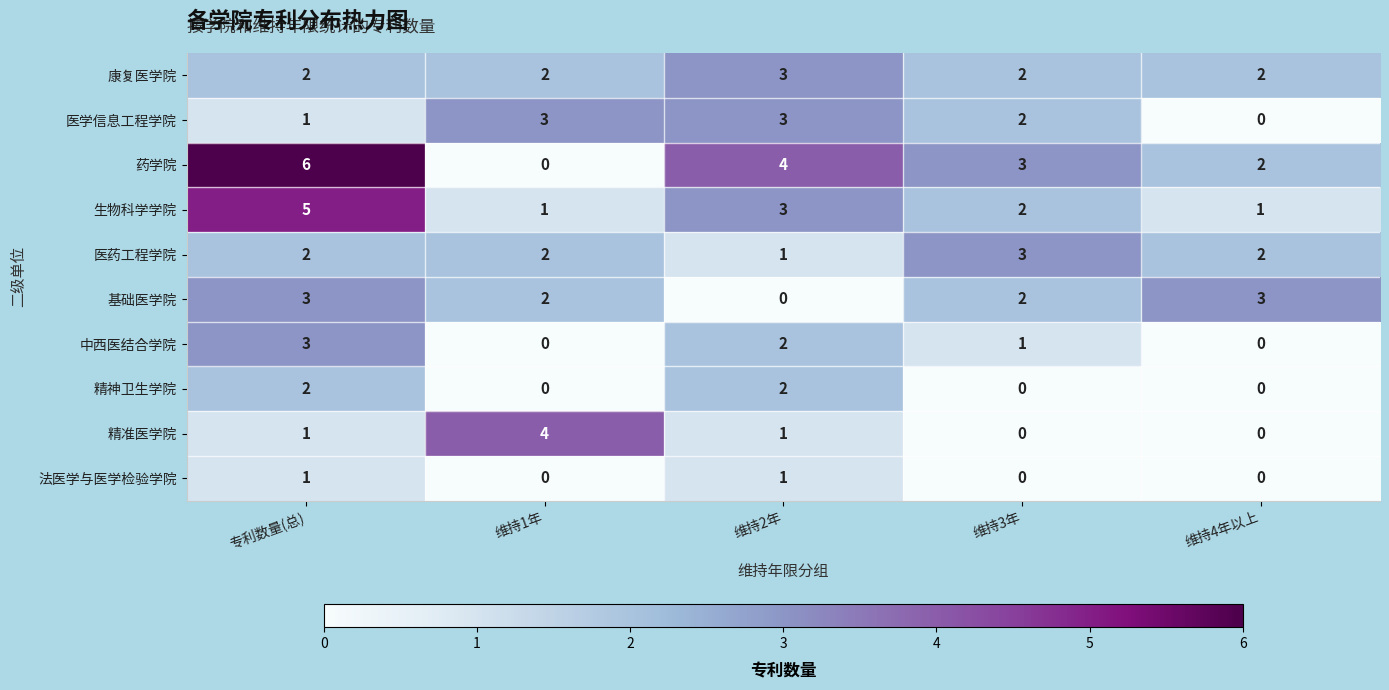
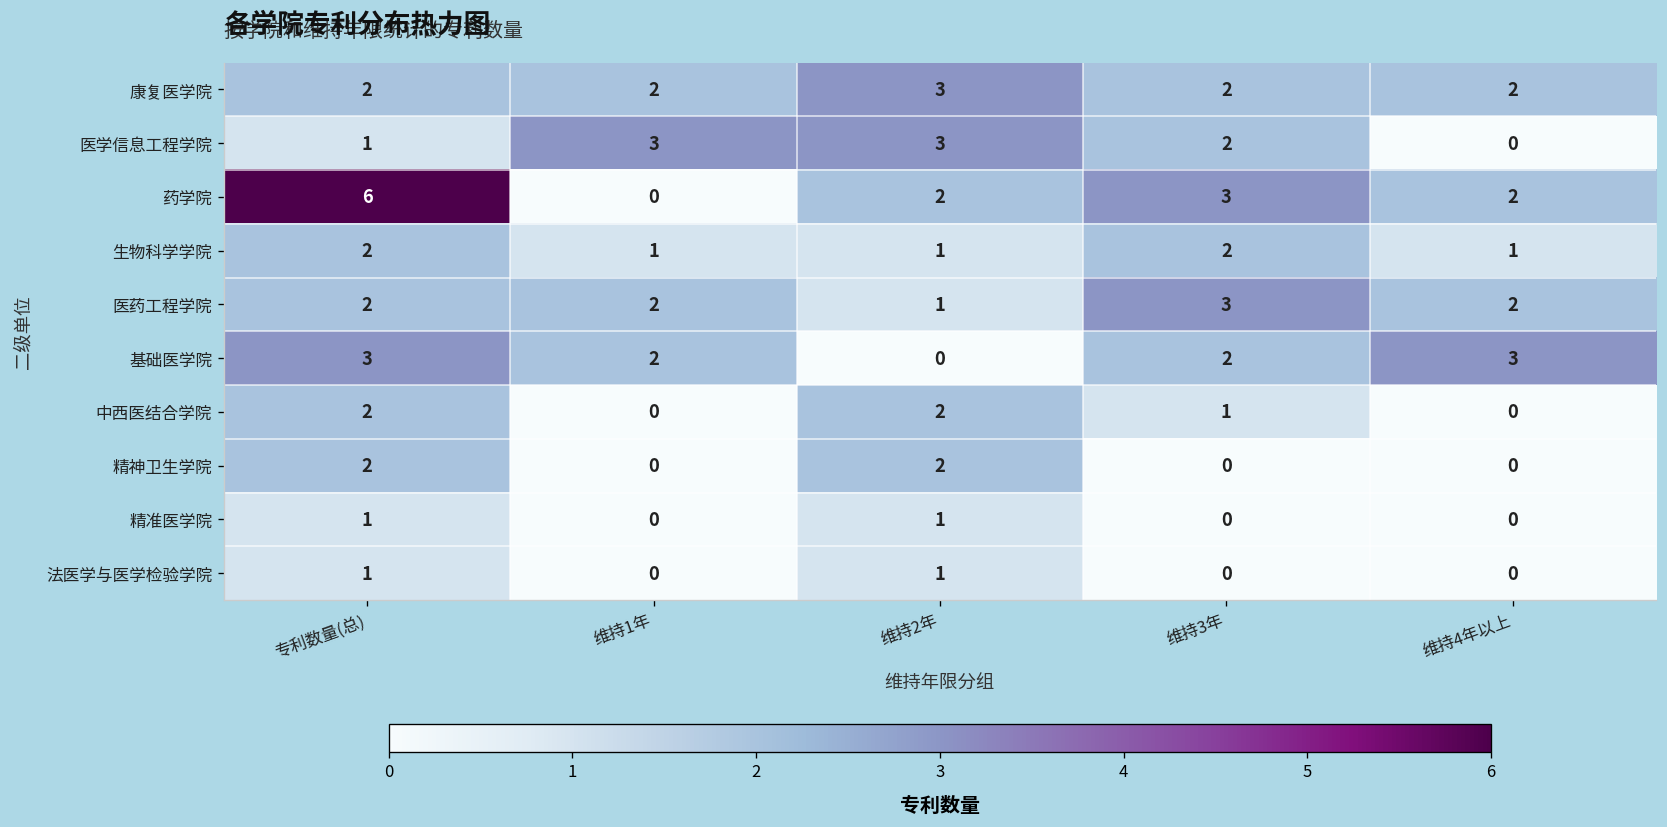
  {
    "康复医学院": {
      "专利数量(总)": 2,
      "维持1年": 2,
      "维持2年": 3,
      "维持3年": 2,
      "维持4年以上": 2
    },
    "医学信息工程学院": {
      "专利数量(总)": 1,
      "维持1年": 3,
      "维持2年": 3,
      "维持3年": 2,
      "维持4年以上": 0
    },
    "药学院": {
      "专利数量(总)": 6,
      "维持1年": 0,
-     "维持2年": 4,
+     "维持2年": 2,
      "维持3年": 3,
      "维持4年以上": 2
    },
    "生物科学学院": {
-     "专利数量(总)": 5,
+     "专利数量(总)": 2,
      "维持1年": 1,
-     "维持2年": 3,
+     "维持2年": 1,
      "维持3年": 2,
      "维持4年以上": 1
    },
    "医药工程学院": {
      "专利数量(总)": 2,
      "维持1年": 2,
      "维持2年": 1,
      "维持3年": 3,
      "维持4年以上": 2
    },
    "基础医学院": {
      "专利数量(总)": 3,
      "维持1年": 2,
      "维持2年": 0,
      "维持3年": 2,
      "维持4年以上": 3
    },
    "中西医结合学院": {
-     "专利数量(总)": 3,
+     "专利数量(总)": 2,
      "维持1年": 0,
      "维持2年": 2,
      "维持3年": 1,
      "维持4年以上": 0
    },
    "精神卫生学院": {
      "专利数量(总)": 2,
      "维持1年": 0,
      "维持2年": 2,
      "维持3年": 0,
      "维持4年以上": 0
    },
    "精准医学院": {
      "专利数量(总)": 1,
-     "维持1年": 4,
+     "维持1年": 0,
      "维持2年": 1,
      "维持3年": 0,
      "维持4年以上": 0
    },
    "法医学与医学检验学院": {
      "专利数量(总)": 1,
      "维持1年": 0,
      "维持2年": 1,
      "维持3年": 0,
      "维持4年以上": 0
    }
  }
